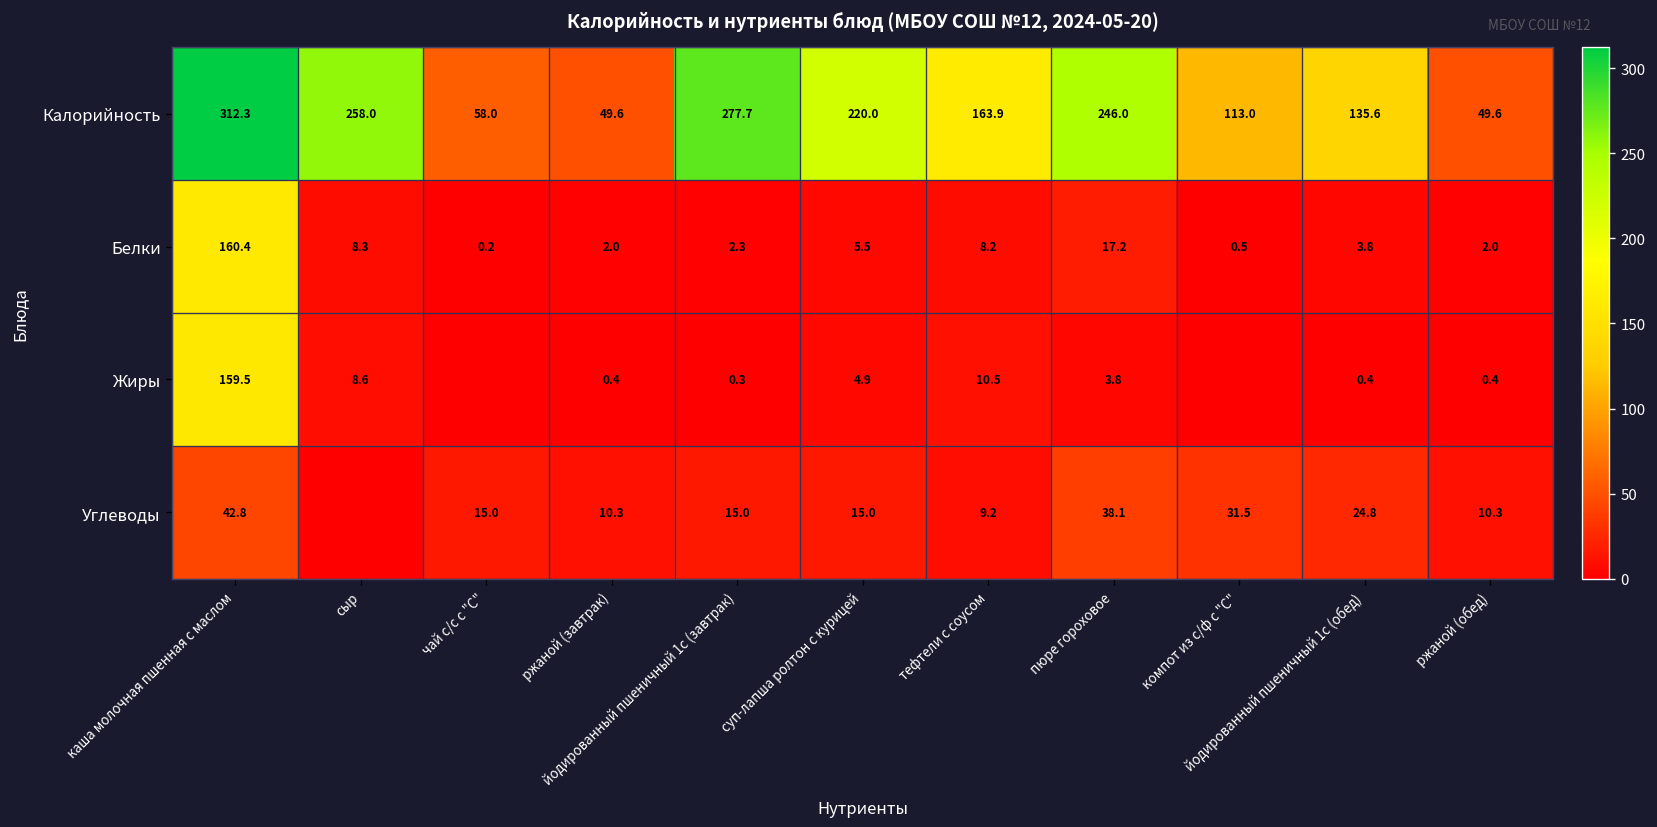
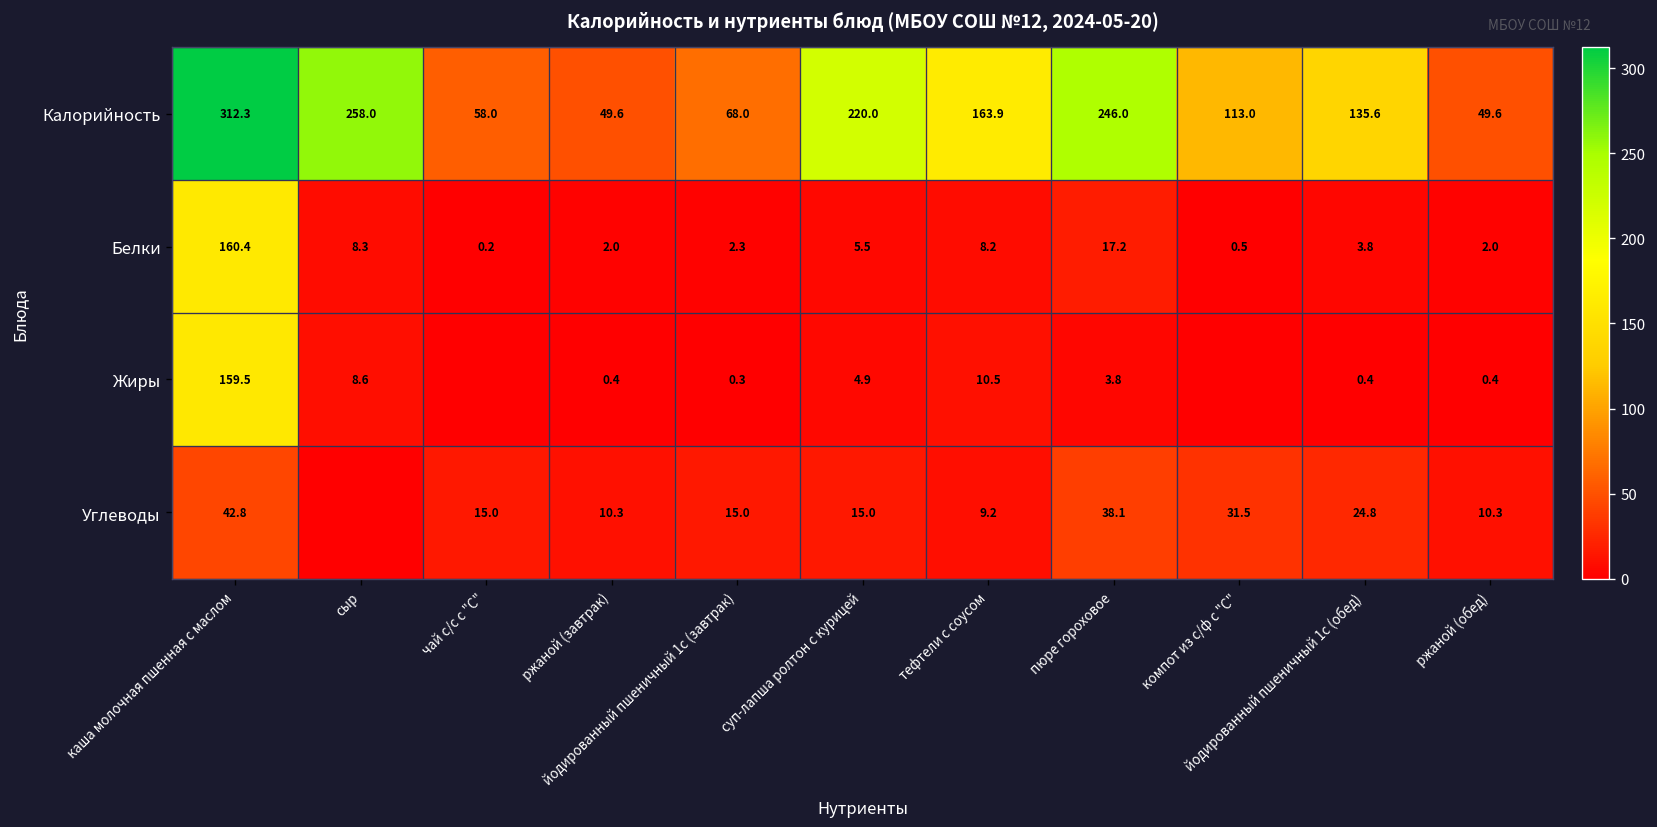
  {
    "Калорийность": {
      "каша молочная пшенная с маслом": 312.3,
      "сыр": 258.0,
      "чай с/с с \"С\"": 58.0,
      "ржаной (завтрак)": 49.6,
-     "йодированный пшеничный 1с (завтрак)": 277.7,
+     "йодированный пшеничный 1с (завтрак)": 68.0,
      "суп-лапша ролтон с курицей": 220.0,
      "тефтели с соусом": 163.9,
      "пюре гороховое": 246.0,
      "компот из с/ф с \"С\"": 113.0,
      "йодированный пшеничный 1с (обед)": 135.6,
      "ржаной (обед)": 49.6
    },
    "Белки": {
      "каша молочная пшенная с маслом": 160.4,
      "сыр": 8.3,
      "чай с/с с \"С\"": 0.2,
      "ржаной (завтрак)": 2.0,
      "йодированный пшеничный 1с (завтрак)": 2.3,
      "суп-лапша ролтон с курицей": 5.5,
      "тефтели с соусом": 8.2,
      "пюре гороховое": 17.2,
      "компот из с/ф с \"С\"": 0.5,
      "йодированный пшеничный 1с (обед)": 3.8,
      "ржаной (обед)": 2.0
    },
    "Жиры": {
      "каша молочная пшенная с маслом": 159.5,
      "сыр": 8.6,
      "ржаной (завтрак)": 0.4,
      "йодированный пшеничный 1с (завтрак)": 0.3,
      "суп-лапша ролтон с курицей": 4.9,
      "тефтели с соусом": 10.5,
      "пюре гороховое": 3.8,
      "йодированный пшеничный 1с (обед)": 0.4,
      "ржаной (обед)": 0.4
    },
    "Углеводы": {
      "каша молочная пшенная с маслом": 42.8,
      "чай с/с с \"С\"": 15.0,
      "ржаной (завтрак)": 10.3,
      "йодированный пшеничный 1с (завтрак)": 15.0,
      "суп-лапша ролтон с курицей": 15.0,
      "тефтели с соусом": 9.2,
      "пюре гороховое": 38.1,
      "компот из с/ф с \"С\"": 31.5,
      "йодированный пшеничный 1с (обед)": 24.8,
      "ржаной (обед)": 10.3
    }
  }
